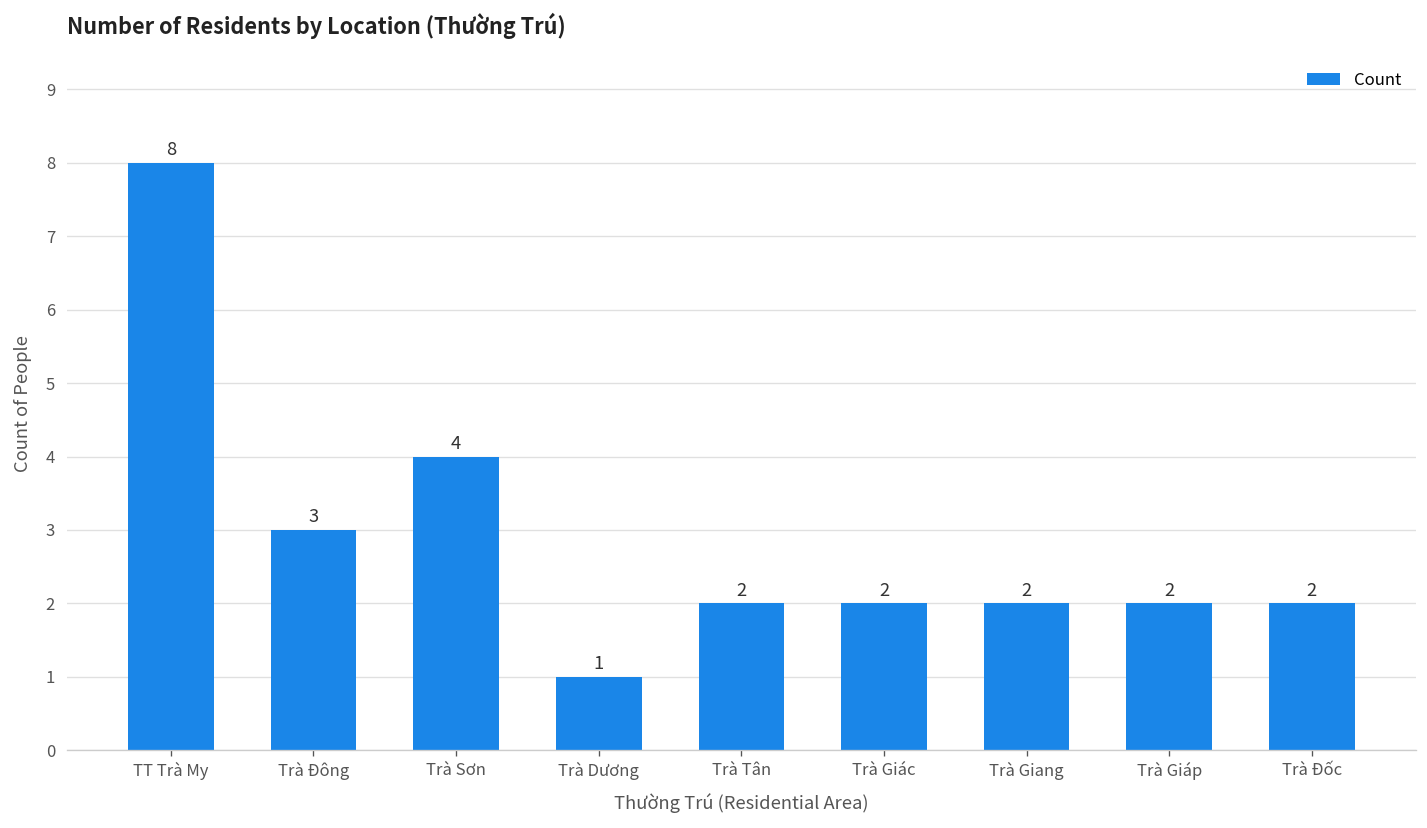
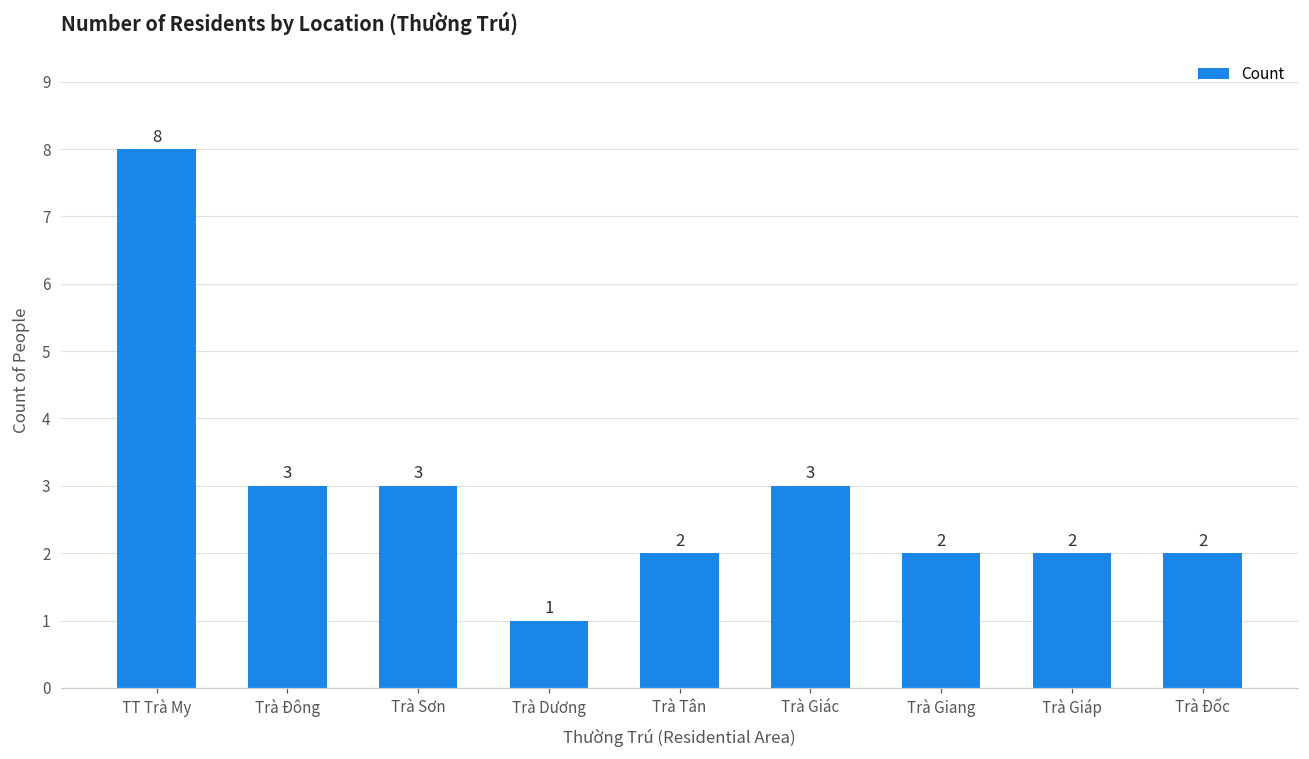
  {
    "TT Trà My": 8,
    "Trà Đông": 3,
-   "Trà Sơn": 4,
+   "Trà Sơn": 3,
    "Trà Dương": 1,
    "Trà Tân": 2,
-   "Trà Giác": 2,
+   "Trà Giác": 3,
    "Trà Giang": 2,
    "Trà Giáp": 2,
    "Trà Đốc": 2
  }
